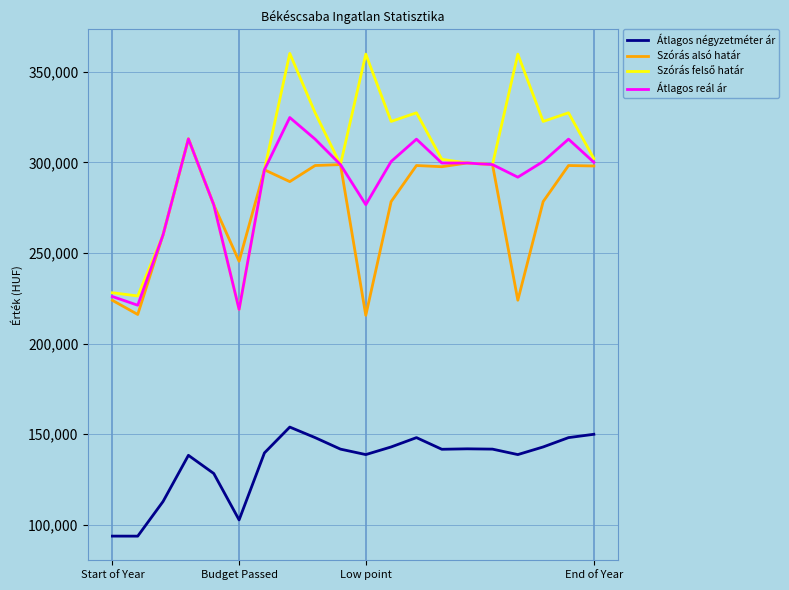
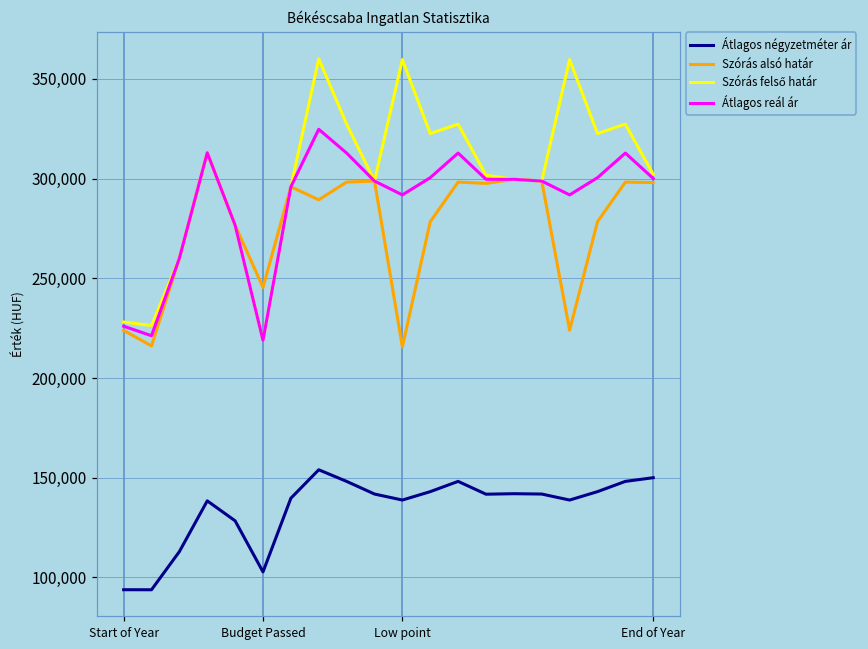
  {
    "Átlagos négyzetméter ár": {
      "Start of Year": "94,000",
      "Budget Passed": "103,000",
      "Low point": "139,000",
      "End of Year": "150,000"
    },
    "Szórás alsó határ": {
      "Start of Year": "224,000",
      "Budget Passed": "245,000",
      "Low point": "216,000",
      "End of Year": "298,000"
    },
    "Szórás felső határ": {
      "Start of Year": "228,000",
      "Low point": "360,000",
      "End of Year": "302,000"
    },
    "Átlagos reál ár": {
      "Start of Year": "226,000",
-     "Low point": "277,000",
+     "Low point": "292,000",
      "End of Year": "300,000"
    }
  }
